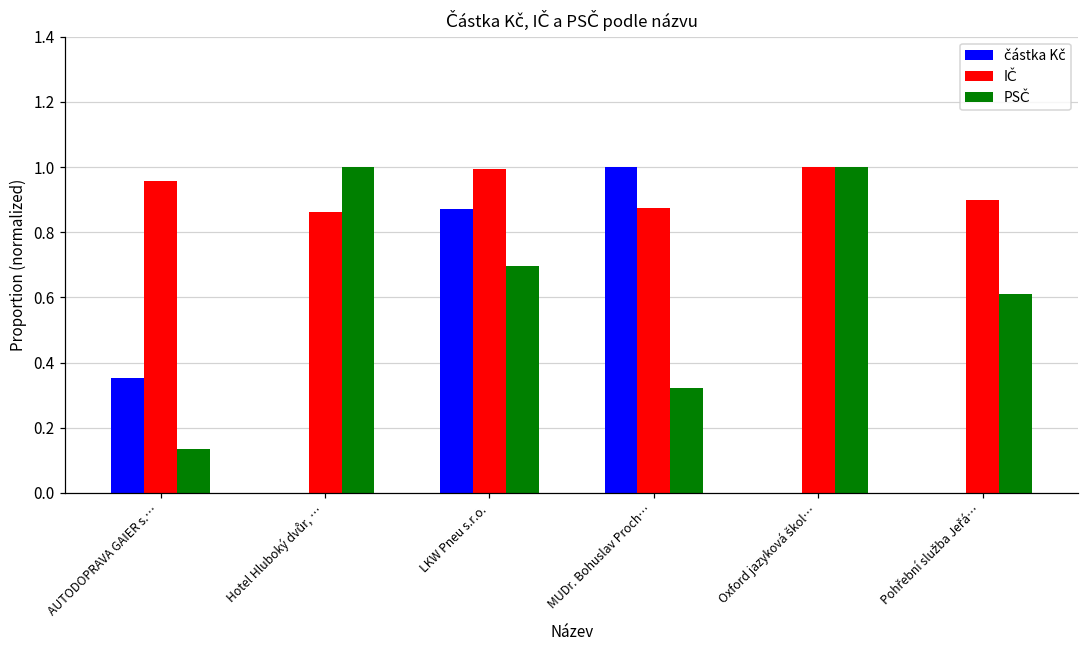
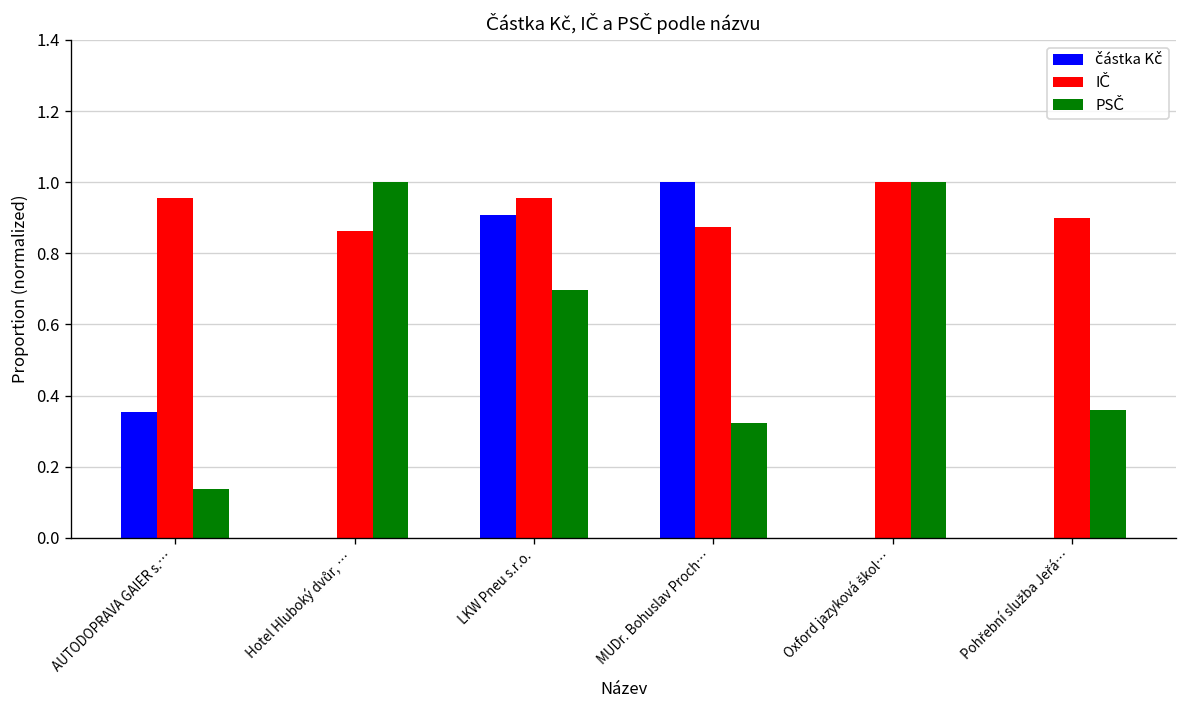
  {
    "částka Kč": {
      "AUTODOPRAVA GAIER s.…": 0.35,
      "Hotel Hluboký dvůr, …": 0.00,
-     "LKW Pneu s.r.o.": 0.87,
+     "LKW Pneu s.r.o.": 0.91,
      "MUDr. Bohuslav Proch…": 1.00,
      "Oxford jazyková škol…": 0.00,
      "Pohřební služba Jeřá…": 0.00
    },
    "IČ": {
      "AUTODOPRAVA GAIER s.…": 0.96,
      "Hotel Hluboký dvůr, …": 0.86,
-     "LKW Pneu s.r.o.": 0.99,
+     "LKW Pneu s.r.o.": 0.96,
      "MUDr. Bohuslav Proch…": 0.87,
      "Oxford jazyková škol…": 1.00,
      "Pohřební služba Jeřá…": 0.90
    },
    "PSČ": {
      "AUTODOPRAVA GAIER s.…": 0.14,
      "Hotel Hluboký dvůr, …": 1.00,
      "LKW Pneu s.r.o.": 0.70,
      "MUDr. Bohuslav Proch…": 0.32,
      "Oxford jazyková škol…": 1.00,
-     "Pohřební služba Jeřá…": 0.61
+     "Pohřební služba Jeřá…": 0.36
    }
  }
